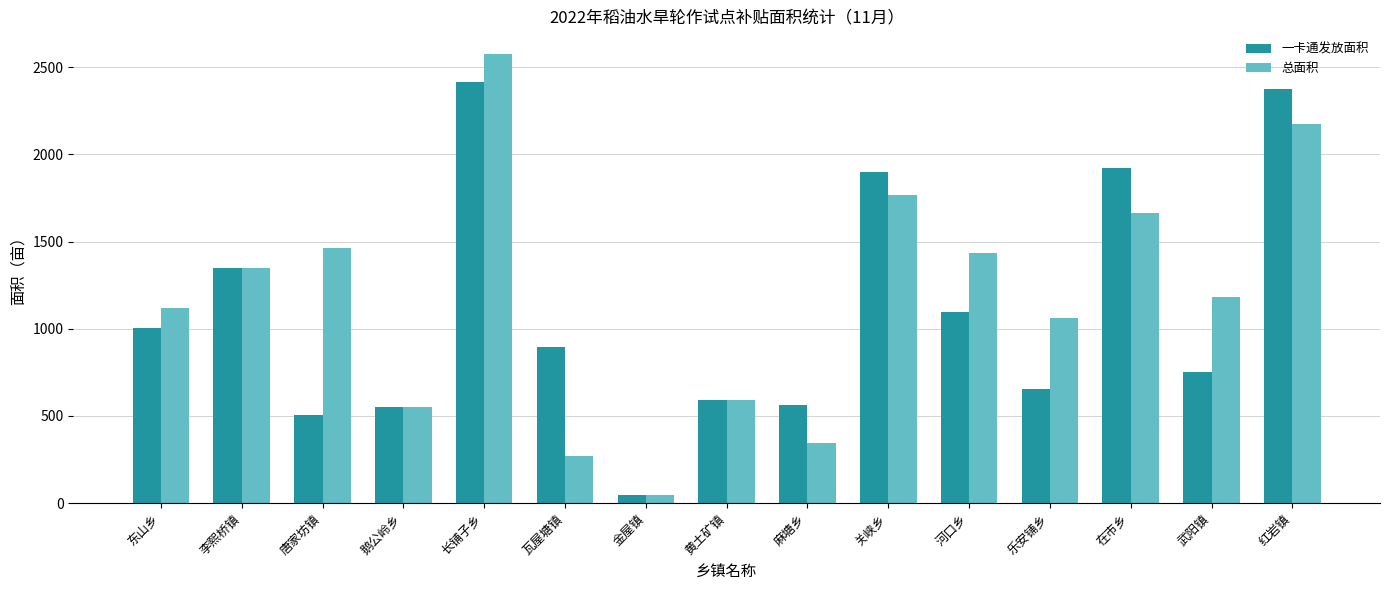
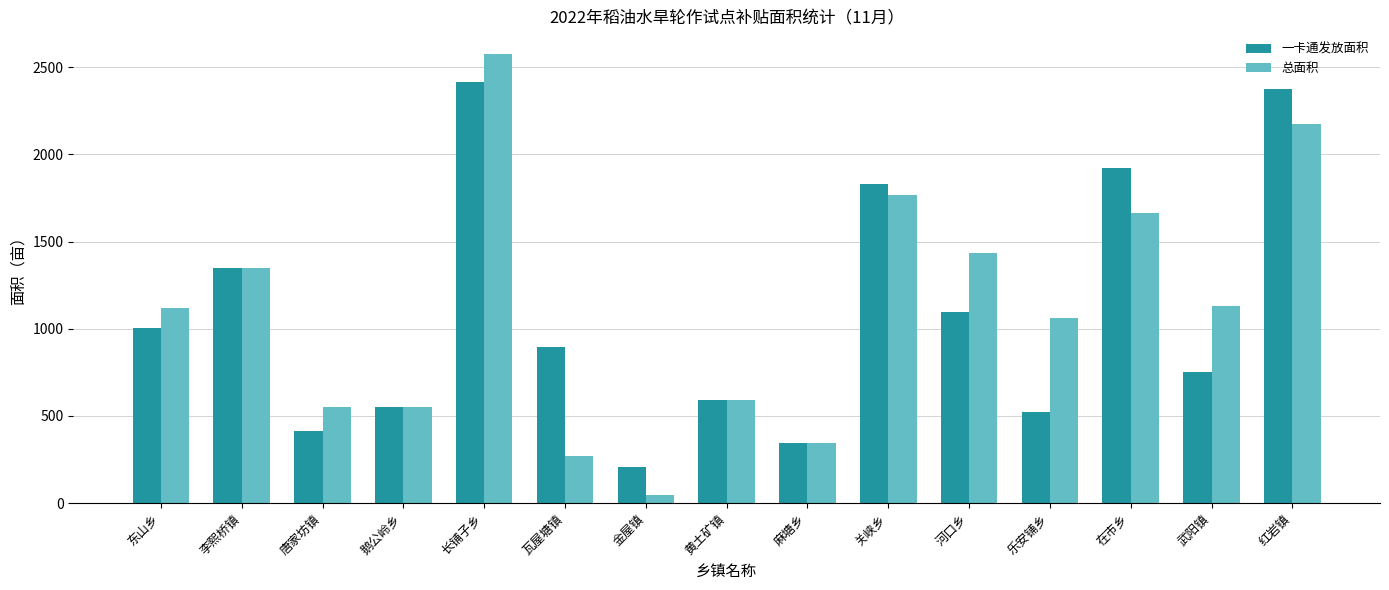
  {
    "一卡通发放面积": {
      "东山乡": 1000,
      "李熙桥镇": 1350,
-     "唐家坊镇": 510,
+     "唐家坊镇": 410,
      "鹅公岭乡": 550,
      "长铺子乡": 2420,
      "瓦屋塘镇": 900,
-     "金屋镇": 50,
+     "金屋镇": 210,
      "黄土矿镇": 590,
-     "麻塘乡": 560,
-     "关峡乡": 1900,
+     "麻塘乡": 350,
+     "关峡乡": 1830,
      "河口乡": 1100,
-     "乐安铺乡": 650,
+     "乐安铺乡": 520,
      "在市乡": 1920,
      "武阳镇": 750,
      "红岩镇": 2380
    },
    "总面积": {
      "东山乡": 1120,
      "李熙桥镇": 1350,
-     "唐家坊镇": 1460,
+     "唐家坊镇": 550,
      "鹅公岭乡": 550,
      "长铺子乡": 2580,
      "瓦屋塘镇": 270,
      "金屋镇": 50,
      "黄土矿镇": 590,
      "麻塘乡": 350,
      "关峡乡": 1770,
      "河口乡": 1440,
      "乐安铺乡": 1060,
      "在市乡": 1660,
-     "武阳镇": 1190,
+     "武阳镇": 1130,
      "红岩镇": 2180
    }
  }
